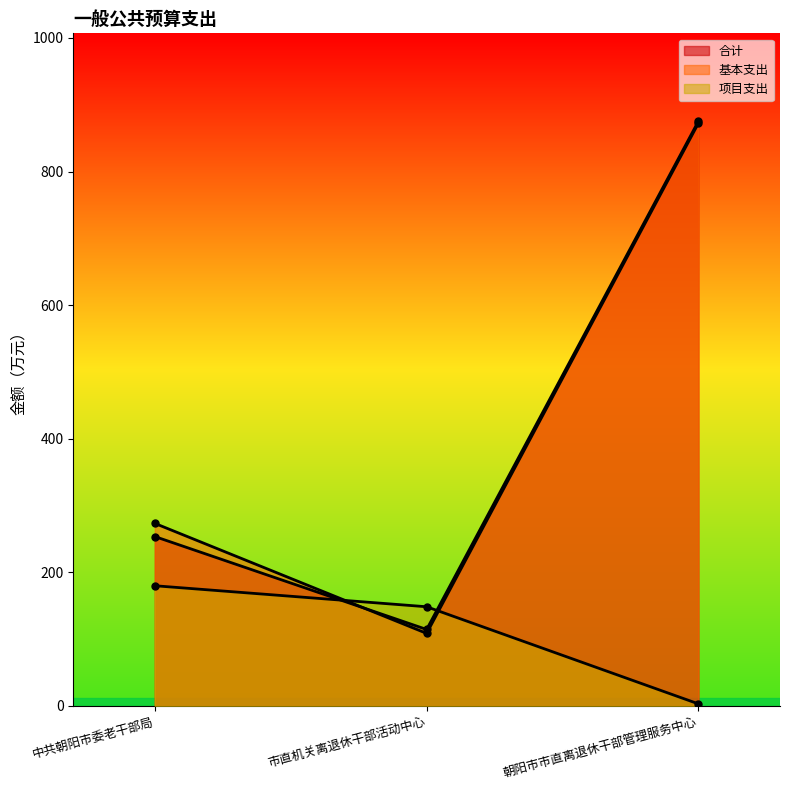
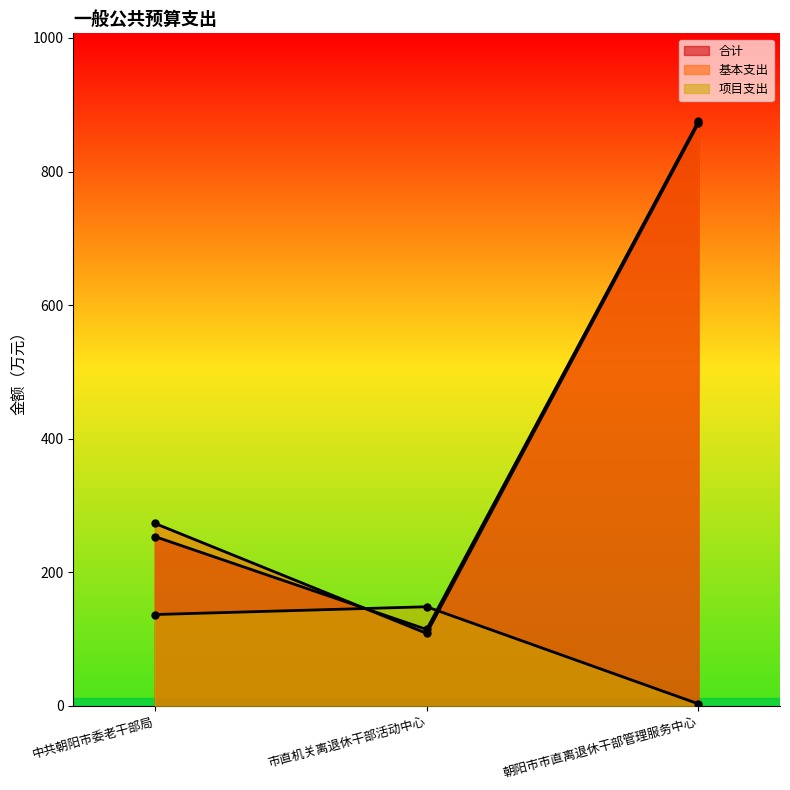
  {
    "合计": {
      "中共朝阳市委老干部局": 250,
      "市直机关离退休干部活动中心": 110
    },
    "基本支出": {
      "中共朝阳市委老干部局": 270,
      "市直机关离退休干部活动中心": 110
    },
    "项目支出": {
-     "中共朝阳市委老干部局": 180,
+     "中共朝阳市委老干部局": 140,
      "市直机关离退休干部活动中心": 150
    }
  }
